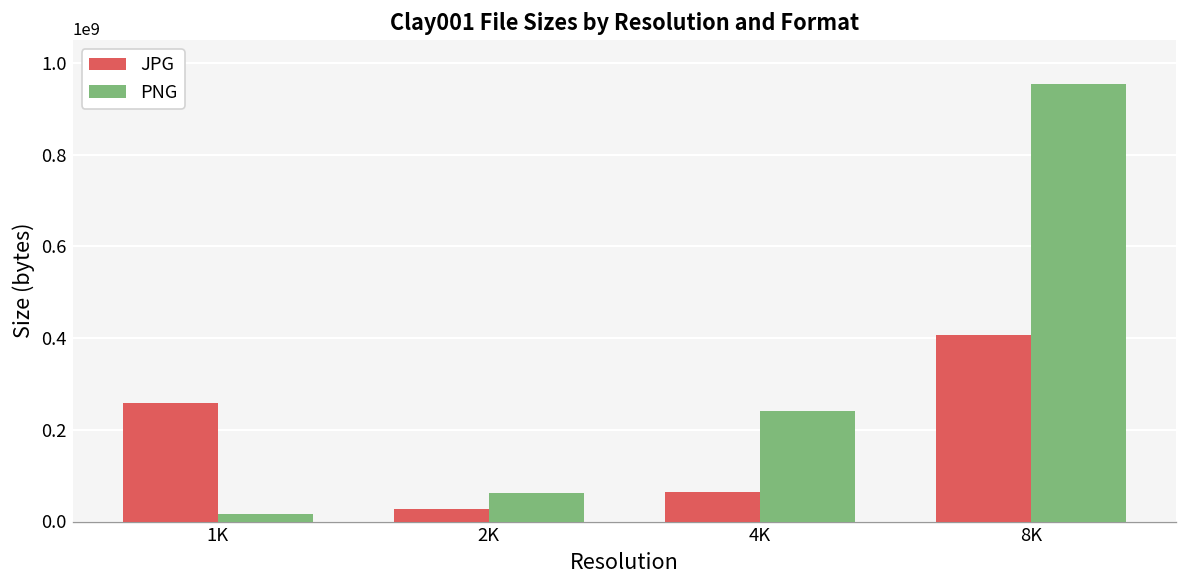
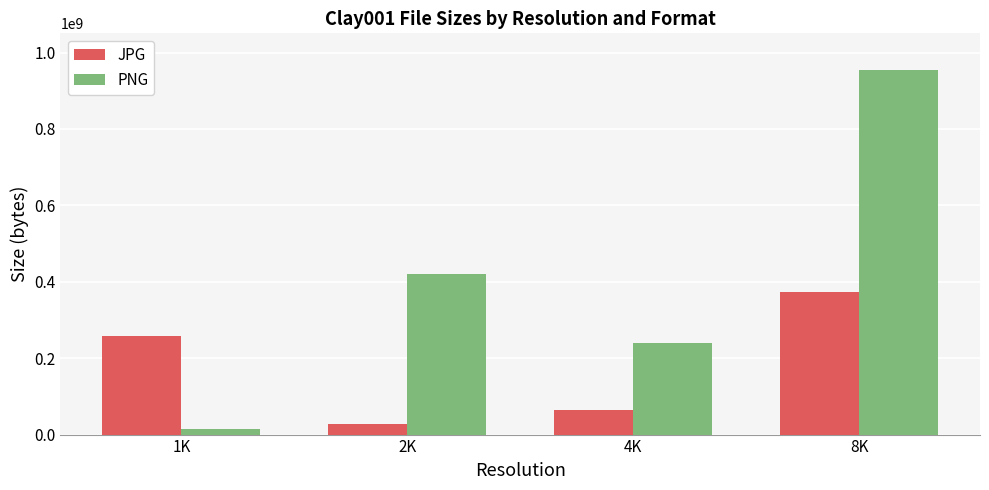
  {
    "JPG": {
      "1K": 260000000,
      "2K": 30000000,
      "4K": 70000000,
-     "8K": 410000000
+     "8K": 370000000
    },
    "PNG": {
      "1K": 20000000,
-     "2K": 60000000,
+     "2K": 420000000,
      "4K": 240000000,
      "8K": 950000000
    }
  }
